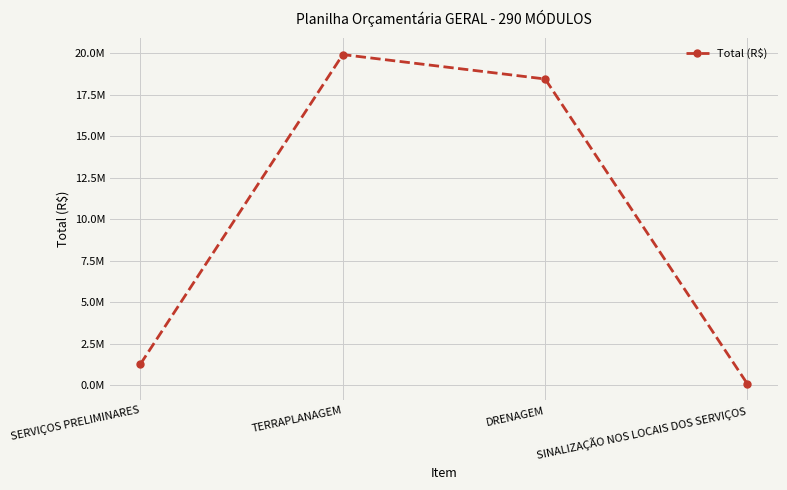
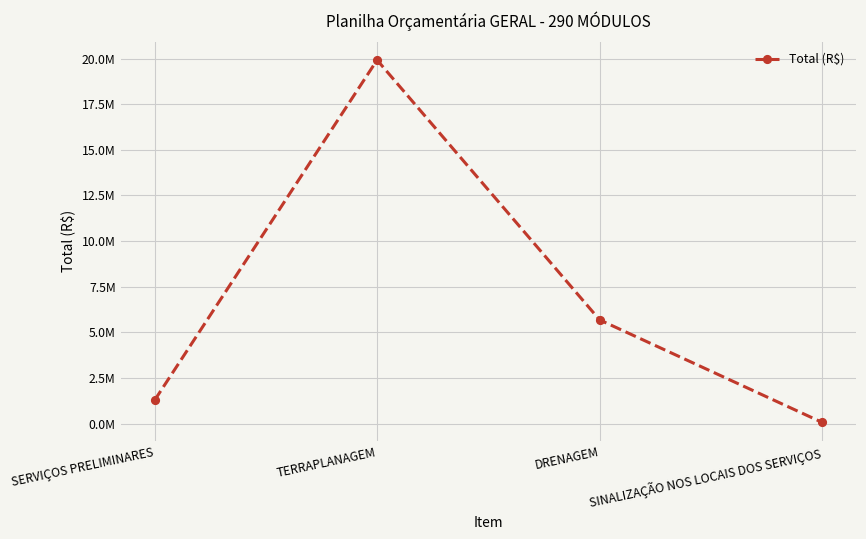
  {
    "SERVIÇOS PRELIMINARES": 1300000,
    "TERRAPLANAGEM": 19900000,
-   "DRENAGEM": 18400000,
+   "DRENAGEM": 5700000,
    "SINALIZAÇÃO NOS LOCAIS DOS SERVIÇOS": 100000
  }
